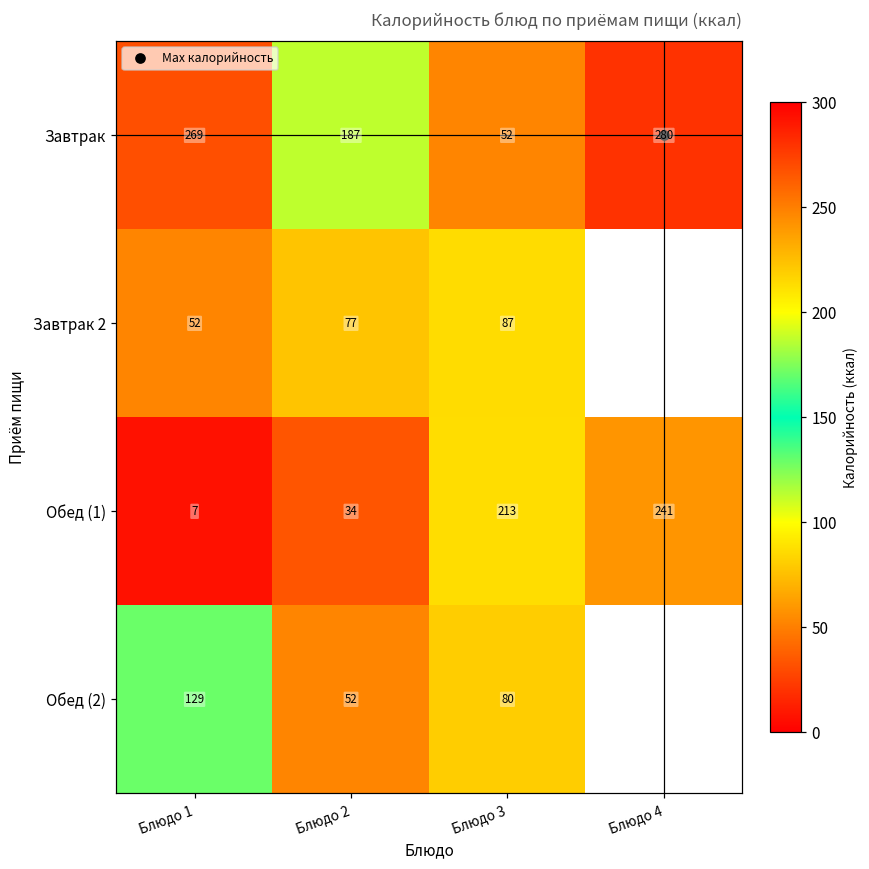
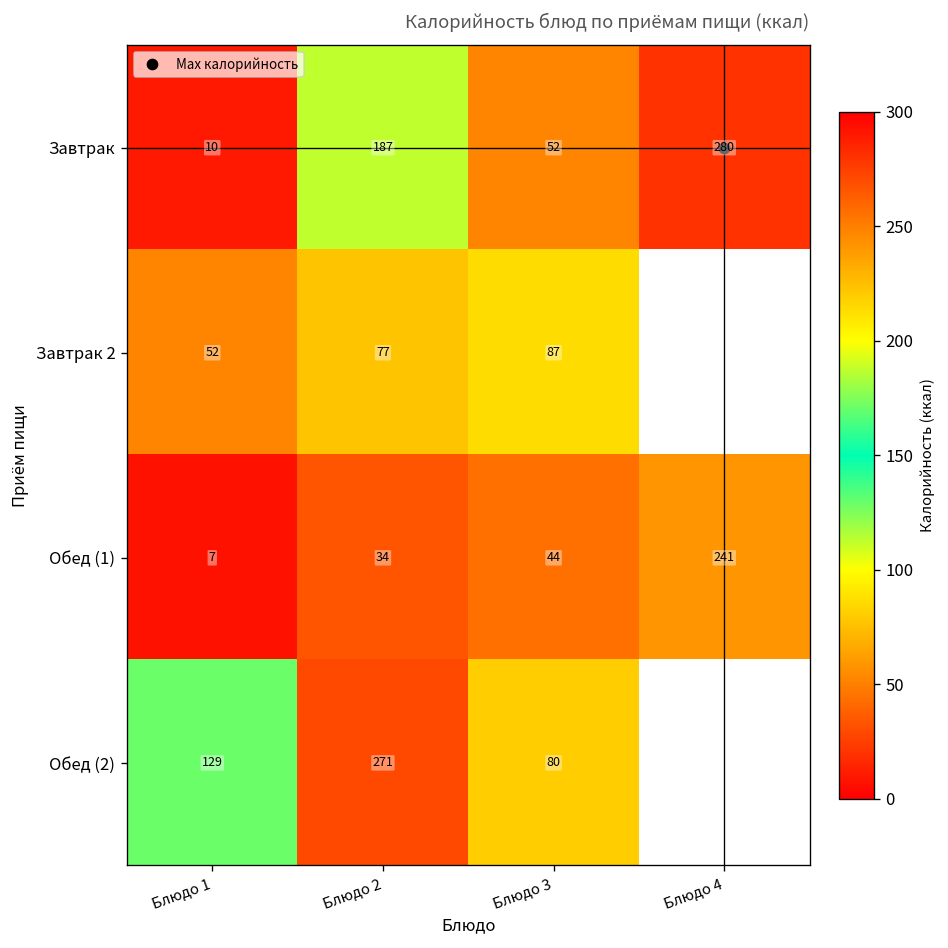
  {
    "Завтрак": {
-     "Блюдо 1": 269
+     "Блюдо 1": 10
    },
    "Обед (1)": {
-     "Блюдо 3": 213
+     "Блюдо 3": 44
    },
    "Обед (2)": {
-     "Блюдо 2": 52
+     "Блюдо 2": 271
    }
  }
